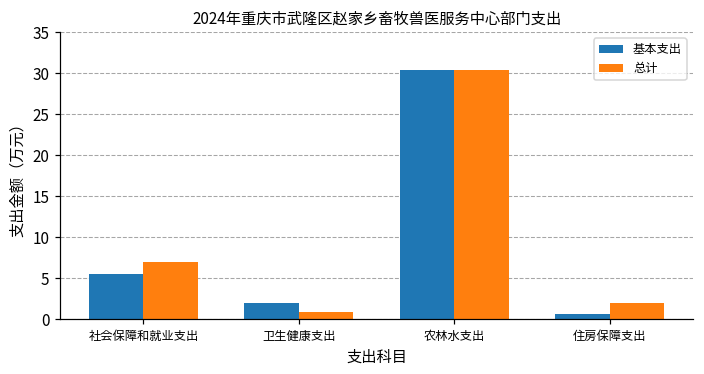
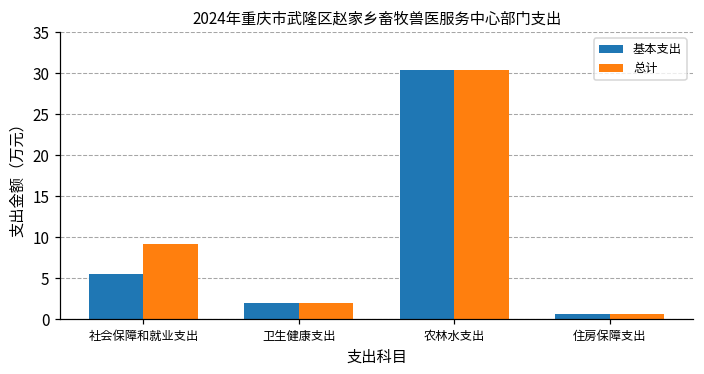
  {
    "基本支出": {
      "社会保障和就业支出": 5,
      "卫生健康支出": 2,
      "农林水支出": 30,
      "住房保障支出": 1
    },
    "总计": {
-     "社会保障和就业支出": 7,
-     "卫生健康支出": 1,
+     "社会保障和就业支出": 9,
+     "卫生健康支出": 2,
      "农林水支出": 30,
-     "住房保障支出": 2
+     "住房保障支出": 1
    }
  }
